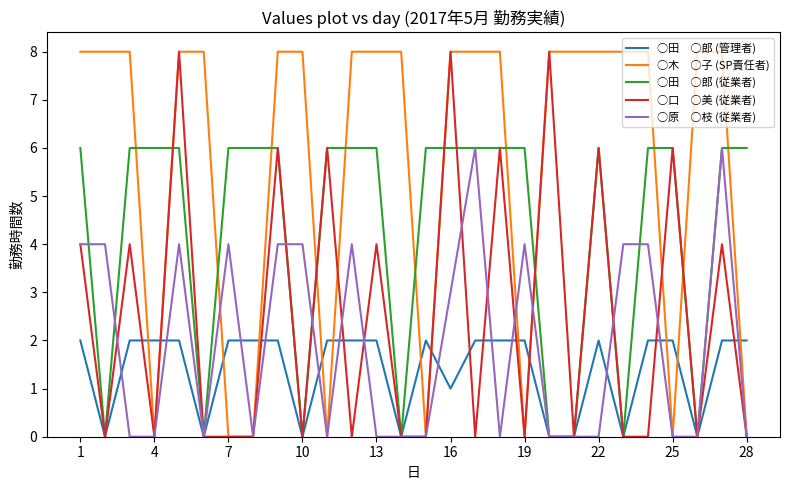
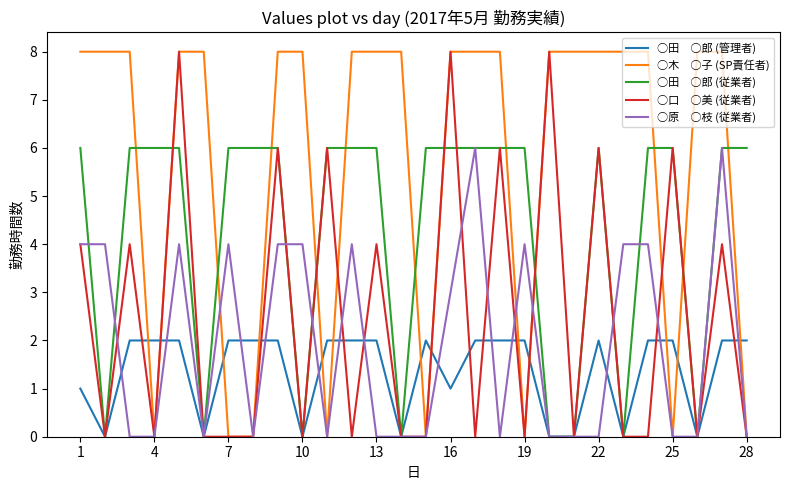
  {
    "○田 ○郎 (管理者)": {
-     "1": 2,
+     "1": 1,
      "4": 2,
      "7": 2,
      "13": 2,
      "16": 1,
      "19": 2,
      "22": 2,
      "25": 2,
      "28": 2
    },
    "○木 ○子 (SP責任者)": {
      "1": 8,
      "10": 8,
      "13": 8,
      "22": 8
    },
    "○田 ○郎 (従業者)": {
      "1": 6,
      "4": 6,
      "7": 6,
      "13": 6,
      "16": 6,
      "19": 6,
      "28": 6
    },
    "○口 ○美 (従業者)": {
      "13": 4
    },
    "○原 ○枝 (従業者)": {
      "7": 4,
      "10": 4,
      "13": 0,
      "16": 3,
      "19": 4,
      "22": 0
    }
  }
